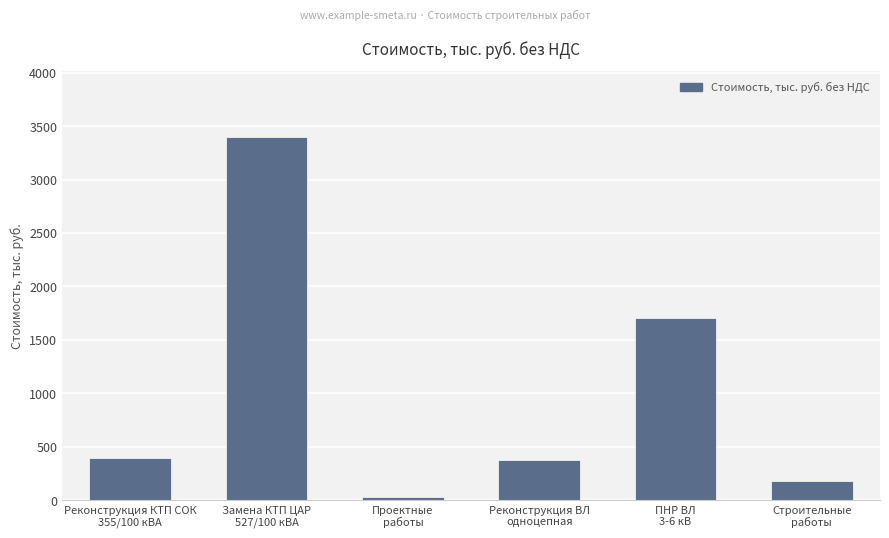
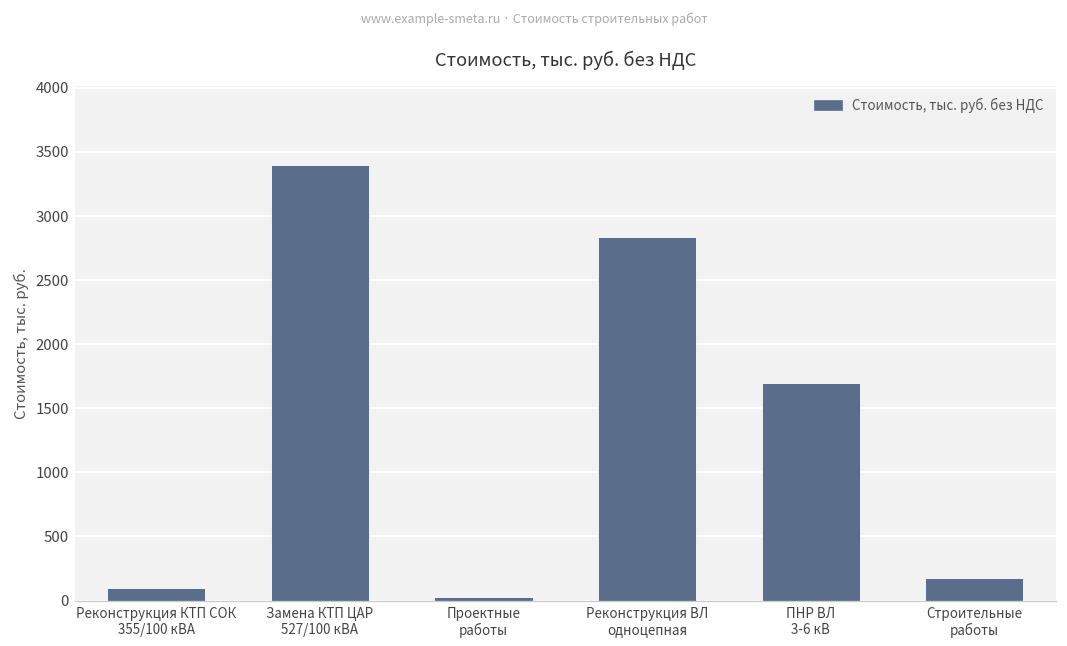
  {
-   "Реконструкция КТП СОК 355/100 кВА": 390,
+   "Реконструкция КТП СОК 355/100 кВА": 100,
    "Замена КТП ЦАР 527/100 кВА": 3400,
    "Проектные работы": 30,
-   "Реконструкция ВЛ одноцепная": 380,
+   "Реконструкция ВЛ одноцепная": 2830,
    "ПНР ВЛ 3-6 кВ": 1700,
    "Строительные работы": 180
  }
